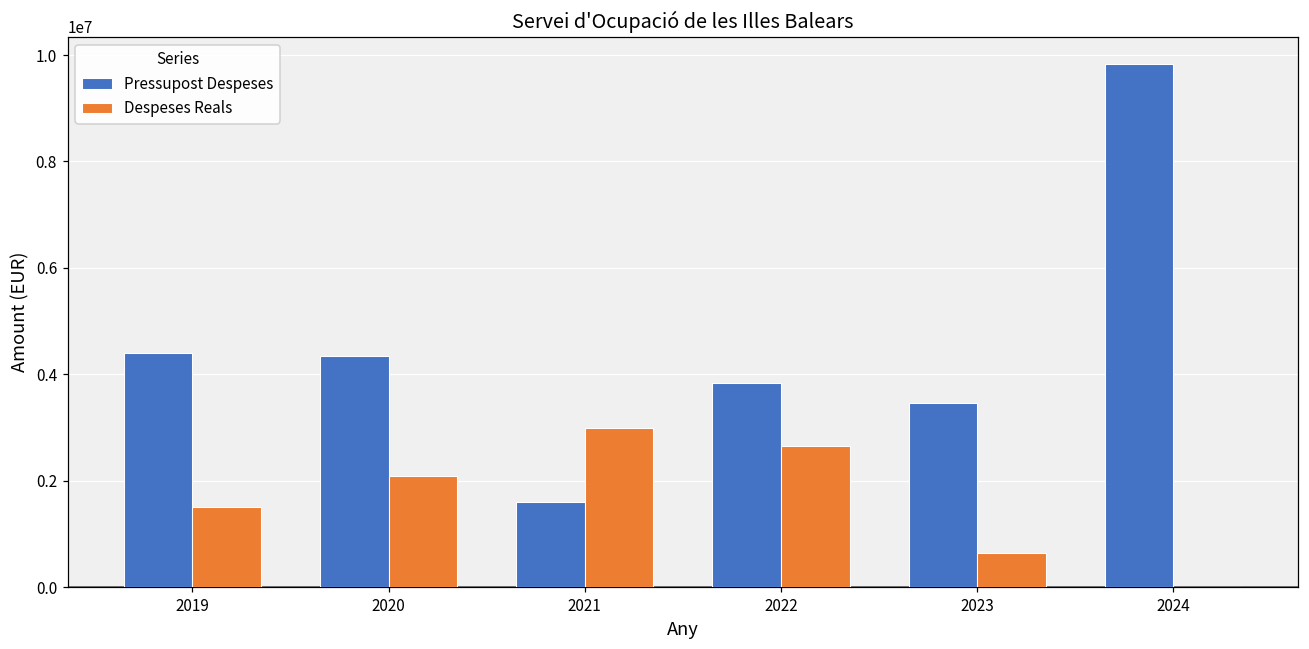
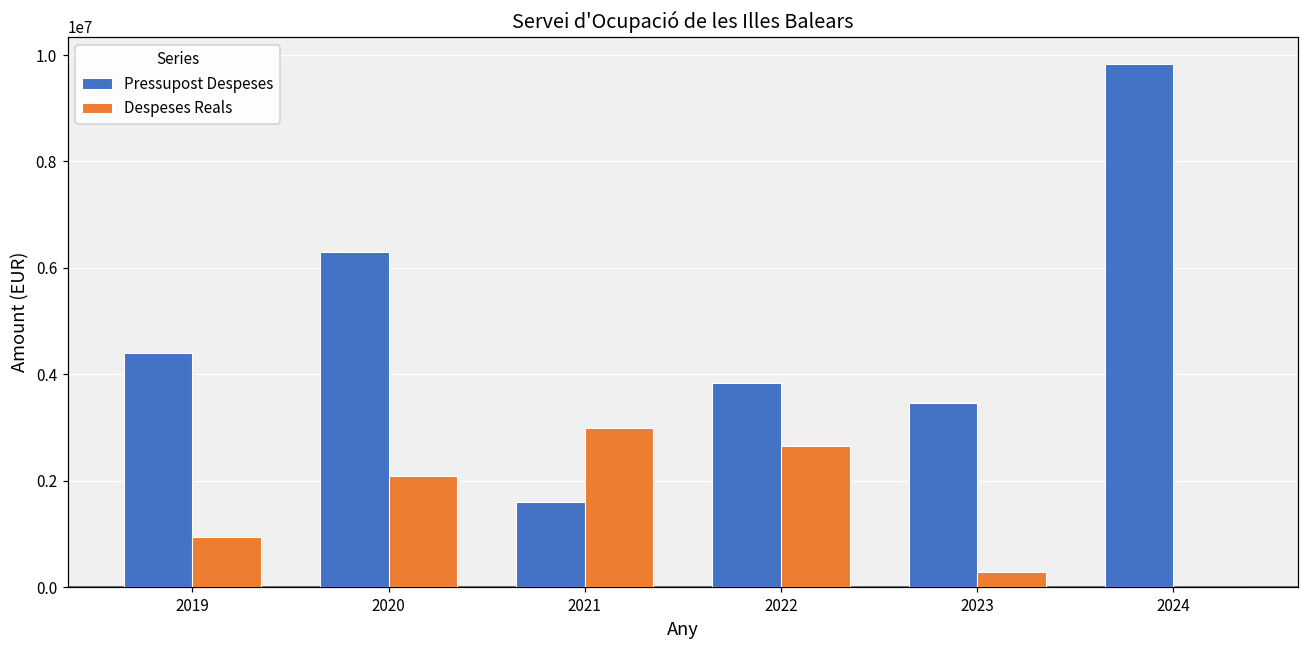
  {
    "Pressupost Despeses": {
      "2019": 4400000,
-     "2020": 4300000,
+     "2020": 6300000,
      "2021": 1600000,
      "2022": 3800000,
      "2023": 3500000,
      "2024": 9800000
    },
    "Despeses Reals": {
-     "2019": 1500000,
+     "2019": 1000000,
      "2020": 2100000,
      "2021": 3000000,
      "2022": 2600000,
-     "2023": 600000
+     "2023": 300000
    }
  }
